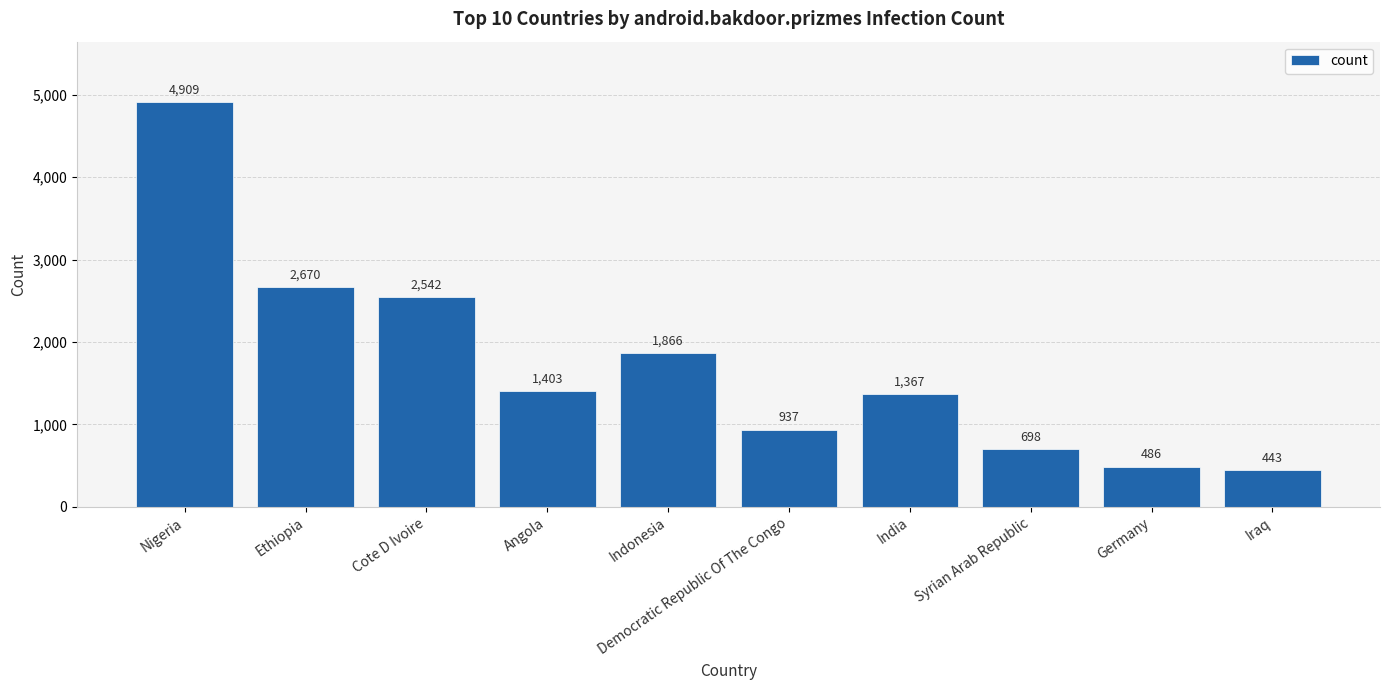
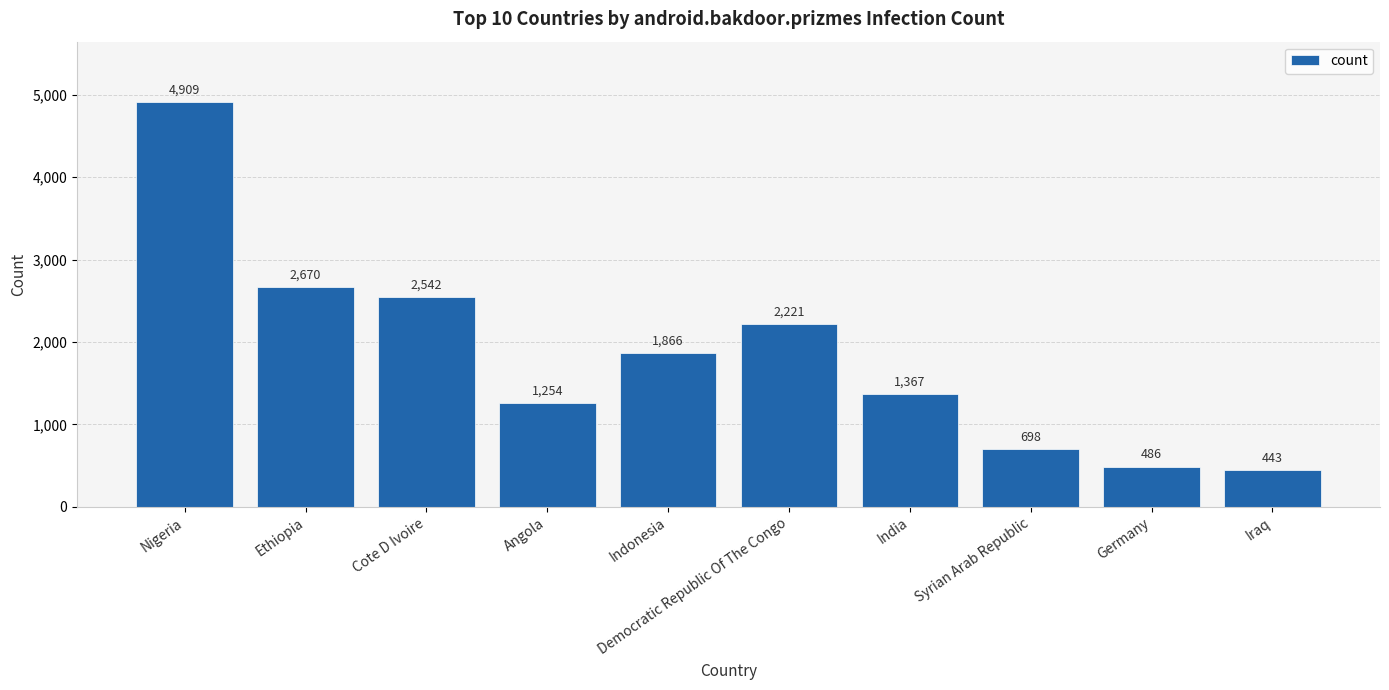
  {
    "Nigeria": "4,909",
    "Ethiopia": "2,670",
    "Cote D Ivoire": "2,542",
-   "Angola": "1,403",
+   "Angola": "1,254",
    "Indonesia": "1,866",
-   "Democratic Republic Of The Congo": "937",
+   "Democratic Republic Of The Congo": "2,221",
    "India": "1,367",
    "Syrian Arab Republic": "698",
    "Germany": "486",
    "Iraq": "443"
  }
